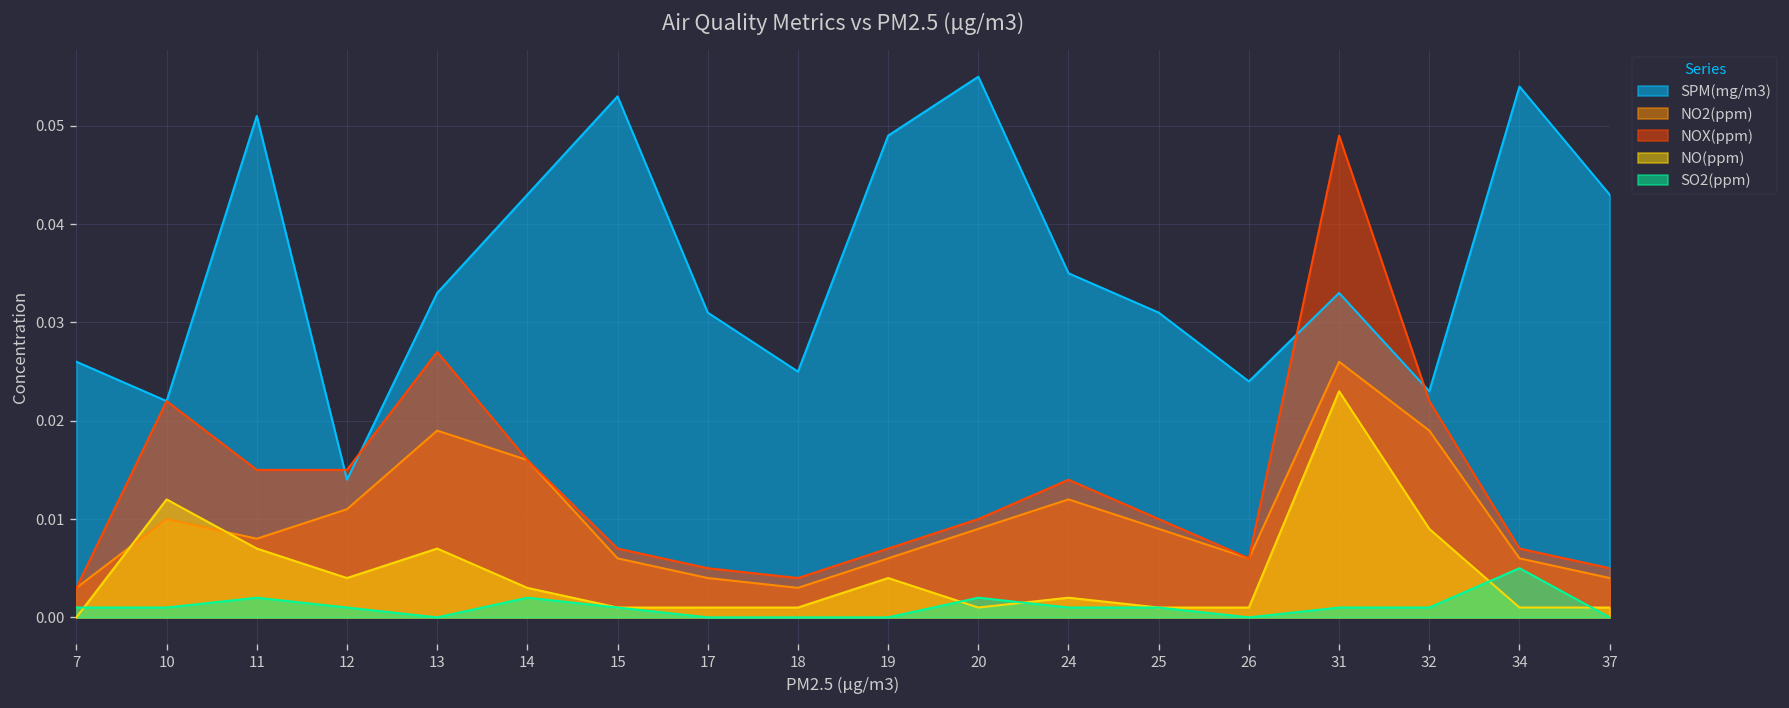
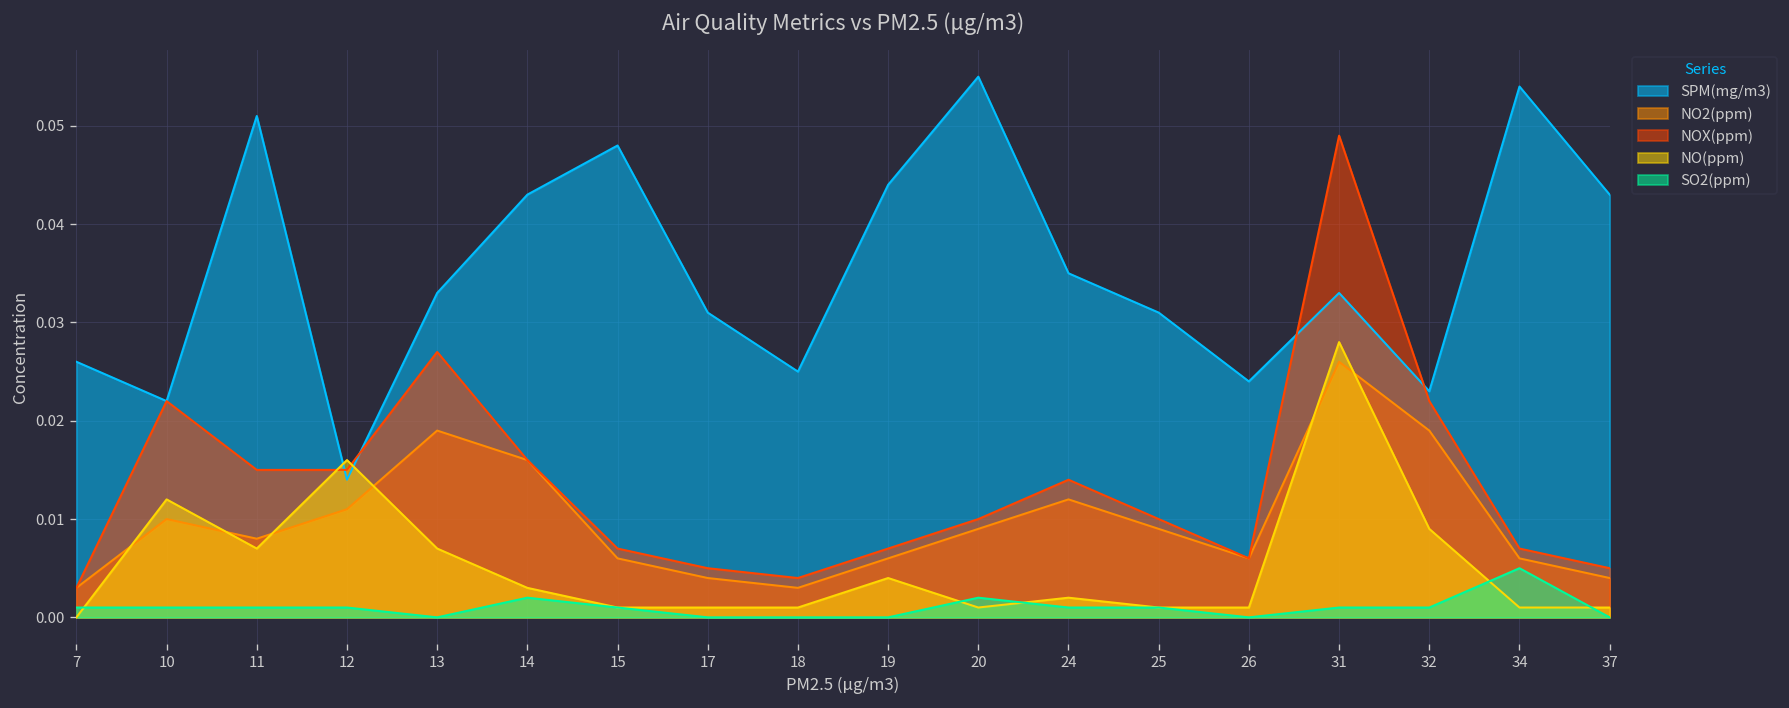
  {
    "SPM(mg/m3)": {
      "7": 0.026,
      "11": 0.051,
      "12": 0.014,
      "13": 0.033,
      "14": 0.043,
-     "15": 0.053,
+     "15": 0.048,
      "17": 0.031,
      "18": 0.025,
-     "19": 0.049,
+     "19": 0.044,
      "20": 0.055,
      "24": 0.035,
      "25": 0.031,
      "26": 0.024,
      "31": 0.033,
      "32": 0.023,
      "34": 0.054,
      "37": 0.043
    },
    "NO(ppm)": {
      "7": 0.000,
      "10": 0.012,
      "11": 0.007,
-     "12": 0.004,
+     "12": 0.016,
      "13": 0.007,
      "14": 0.003,
      "17": 0.001,
      "18": 0.001,
      "19": 0.004,
      "20": 0.001,
      "24": 0.002,
      "26": 0.001,
-     "31": 0.023,
+     "31": 0.028,
      "32": 0.009,
      "34": 0.001,
      "37": 0.001
    },
    "SO2(ppm)": {
      "7": 0.001,
      "10": 0.001,
-     "11": 0.002,
+     "11": 0.001,
      "12": 0.001,
      "13": 0.000,
      "14": 0.002,
      "17": 0.000,
      "18": 0.000,
      "19": 0.000,
      "20": 0.002,
      "24": 0.001,
      "26": 0.000,
      "31": 0.001,
      "32": 0.001,
      "34": 0.005,
      "37": 0.000
    }
  }
